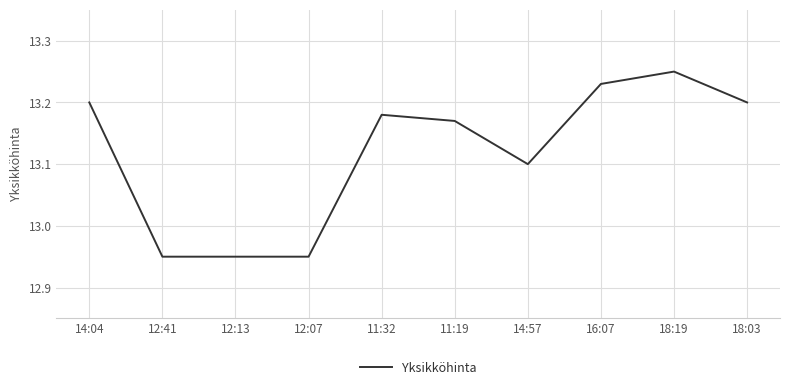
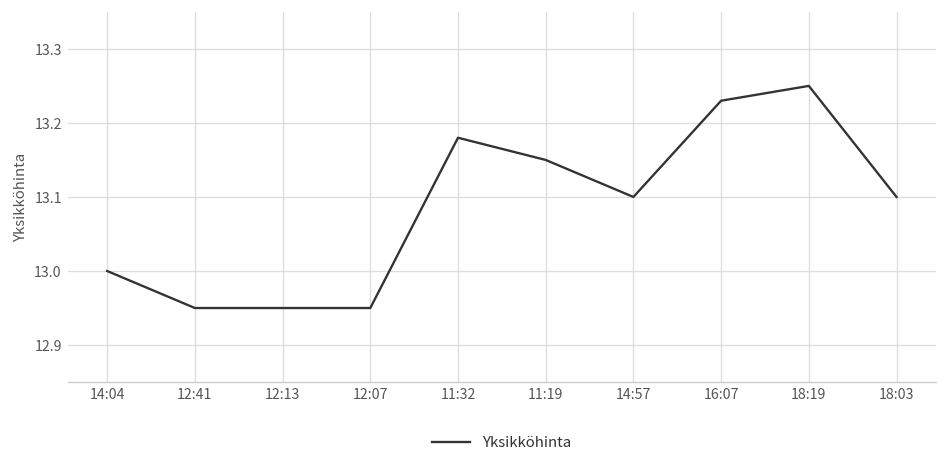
  {
-   "14:04": 13.2,
+   "14:04": 13.0,
    "12:41": 12.95,
    "12:13": 12.95,
    "12:07": 12.95,
    "11:32": 13.18,
-   "11:19": 13.17,
+   "11:19": 13.15,
    "14:57": 13.10,
    "16:07": 13.23,
    "18:19": 13.25,
-   "18:03": 13.2
+   "18:03": 13.1
  }
